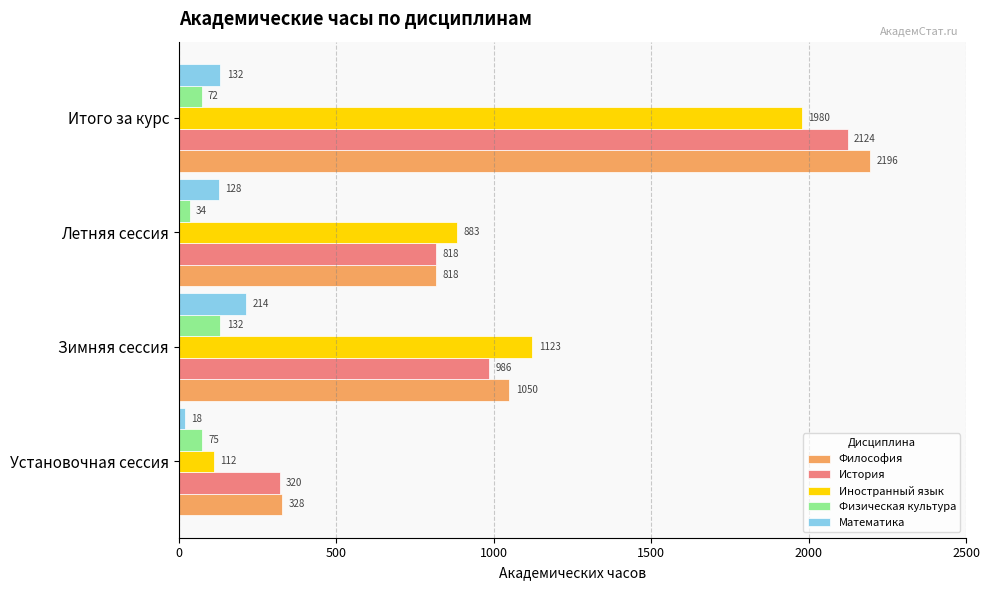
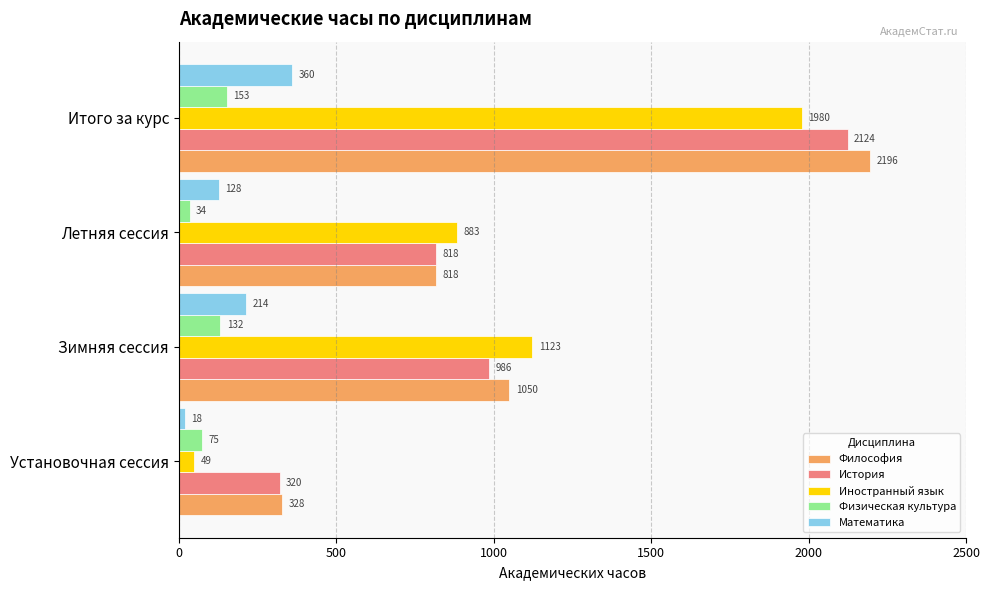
  {
    "Иностранный язык": {
      "Итого за курс": 1980,
      "Летняя сессия": 883,
      "Зимняя сессия": 1123,
-     "Установочная сессия": 112
+     "Установочная сессия": 49
    },
    "Физическая культура": {
-     "Итого за курс": 72,
+     "Итого за курс": 153,
      "Летняя сессия": 34,
      "Зимняя сессия": 132,
      "Установочная сессия": 75
    },
    "Математика": {
-     "Итого за курс": 132,
+     "Итого за курс": 360,
      "Летняя сессия": 128,
      "Зимняя сессия": 214,
      "Установочная сессия": 18
    }
  }
